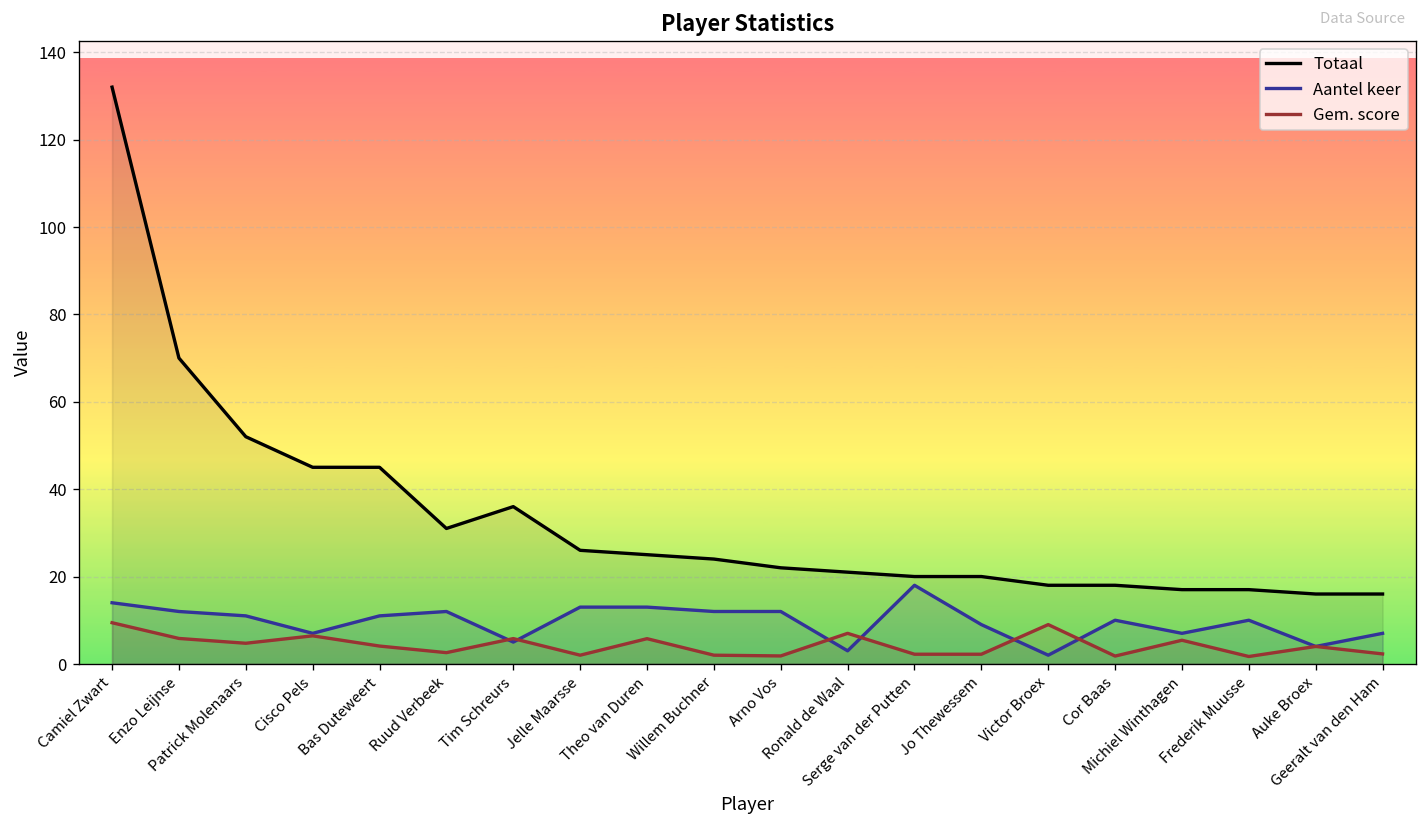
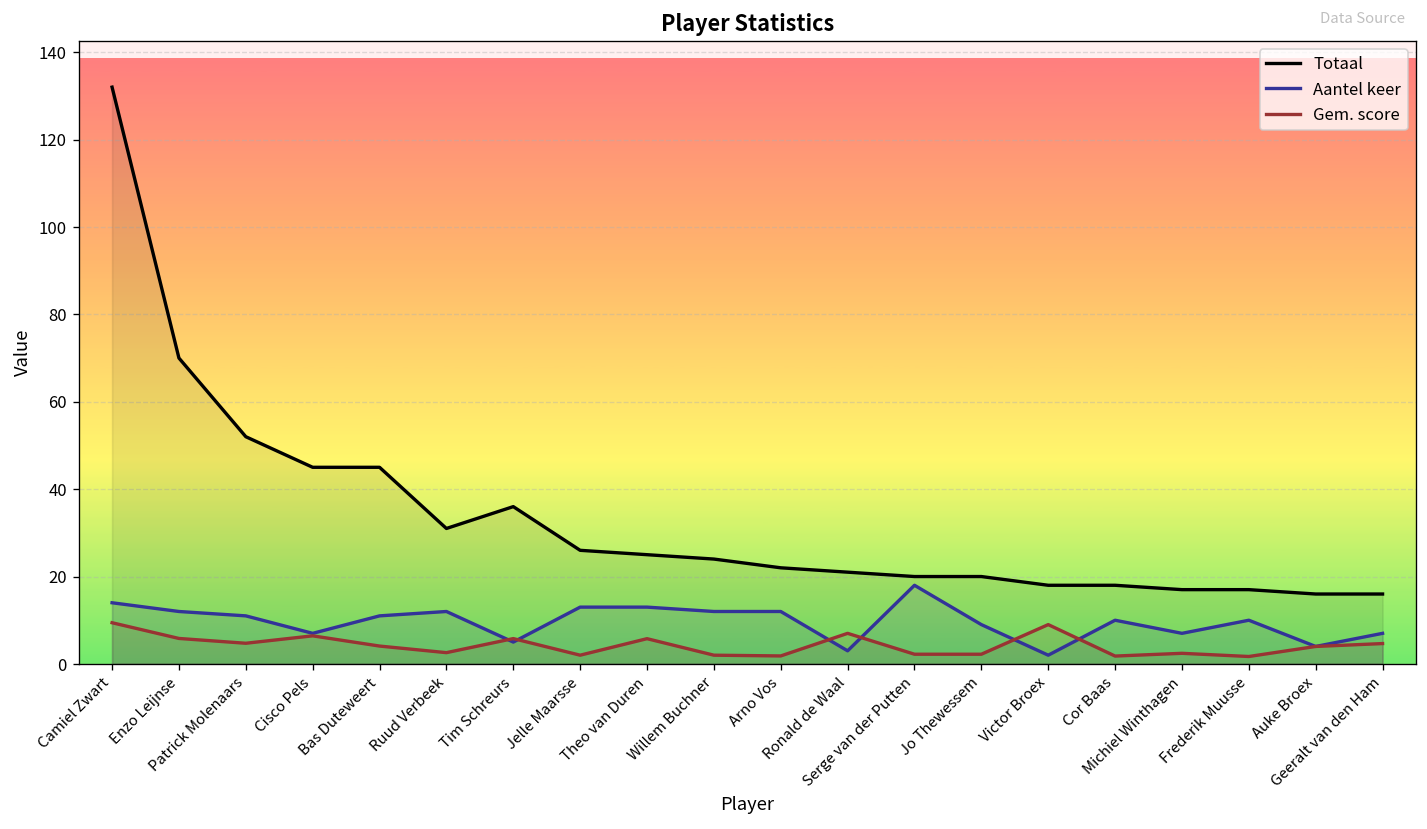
  {
    "Totaal": {
      "Camiel Zwart": 132,
      "Enzo Leijnse": 70,
      "Patrick Molenaars": 52,
      "Cisco Pels": 45,
      "Bas Duteweert": 45,
      "Ruud Verbeek": 31,
      "Tim Schreurs": 36,
      "Jelle Maarsse": 26,
      "Theo van Duren": 25,
      "Willem Buchner": 24,
      "Arno Vos": 22,
      "Ronald de Waal": 21,
      "Serge van der Putten": 20,
      "Jo Thewessem": 20,
      "Victor Broex": 18,
      "Cor Baas": 18,
      "Michiel Winthagen": 17,
      "Frederik Muusse": 17,
      "Auke Broex": 16,
      "Geeralt van den Ham": 16
    },
    "Aantel keer": {
      "Camiel Zwart": 14,
      "Enzo Leijnse": 12,
      "Patrick Molenaars": 11,
      "Bas Duteweert": 11,
      "Ruud Verbeek": 12,
      "Tim Schreurs": 5,
      "Jelle Maarsse": 13,
      "Theo van Duren": 13,
      "Willem Buchner": 12,
      "Arno Vos": 12,
      "Ronald de Waal": 3,
      "Serge van der Putten": 18,
      "Jo Thewessem": 9,
      "Victor Broex": 2,
      "Cor Baas": 10,
      "Michiel Winthagen": 7,
      "Frederik Muusse": 10,
      "Geeralt van den Ham": 7
    },
    "Gem. score": {
      "Camiel Zwart": 9,
      "Enzo Leijnse": 6,
      "Patrick Molenaars": 5,
      "Bas Duteweert": 4,
      "Ruud Verbeek": 3,
      "Tim Schreurs": 6,
      "Jelle Maarsse": 2,
      "Theo van Duren": 6,
      "Willem Buchner": 2,
      "Arno Vos": 2,
      "Ronald de Waal": 7,
      "Serge van der Putten": 2,
      "Jo Thewessem": 2,
      "Victor Broex": 9,
      "Cor Baas": 2,
-     "Michiel Winthagen": 5,
+     "Michiel Winthagen": 2,
      "Frederik Muusse": 2,
-     "Geeralt van den Ham": 2
+     "Geeralt van den Ham": 5
    }
  }
